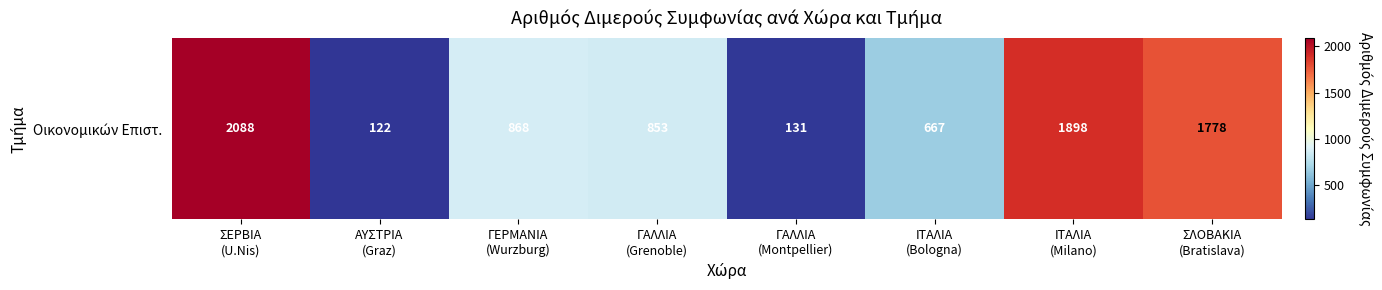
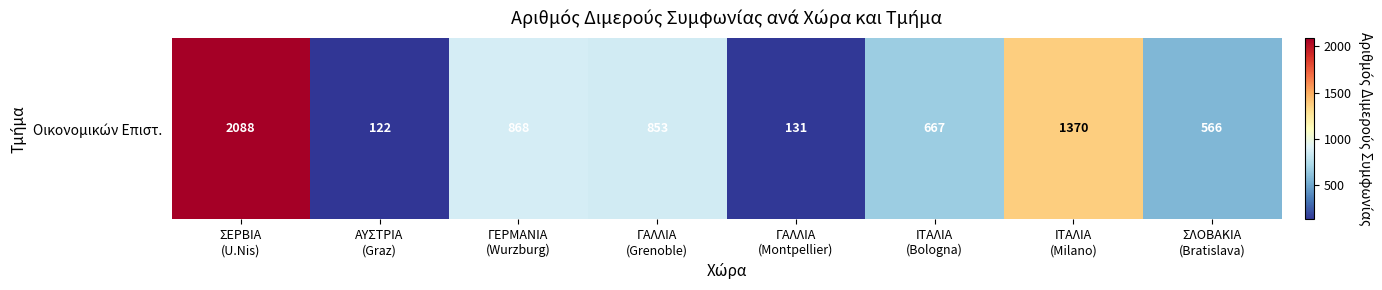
  {
    "Οικονομικών Επιστ.": {
      "ΣΕΡΒΙΑ (U.Nis)": 2088,
      "ΑΥΣΤΡΙΑ (Graz)": 122,
      "ΓΑΛΛΙΑ (Montpellier)": 131,
      "ΙΤΑΛΙΑ (Bologna)": 667,
-     "ΙΤΑΛΙΑ (Milano)": 1898,
-     "ΣΛΟΒΑΚΙΑ (Bratislava)": 1778
+     "ΙΤΑΛΙΑ (Milano)": 1370,
+     "ΣΛΟΒΑΚΙΑ (Bratislava)": 566
    }
  }
